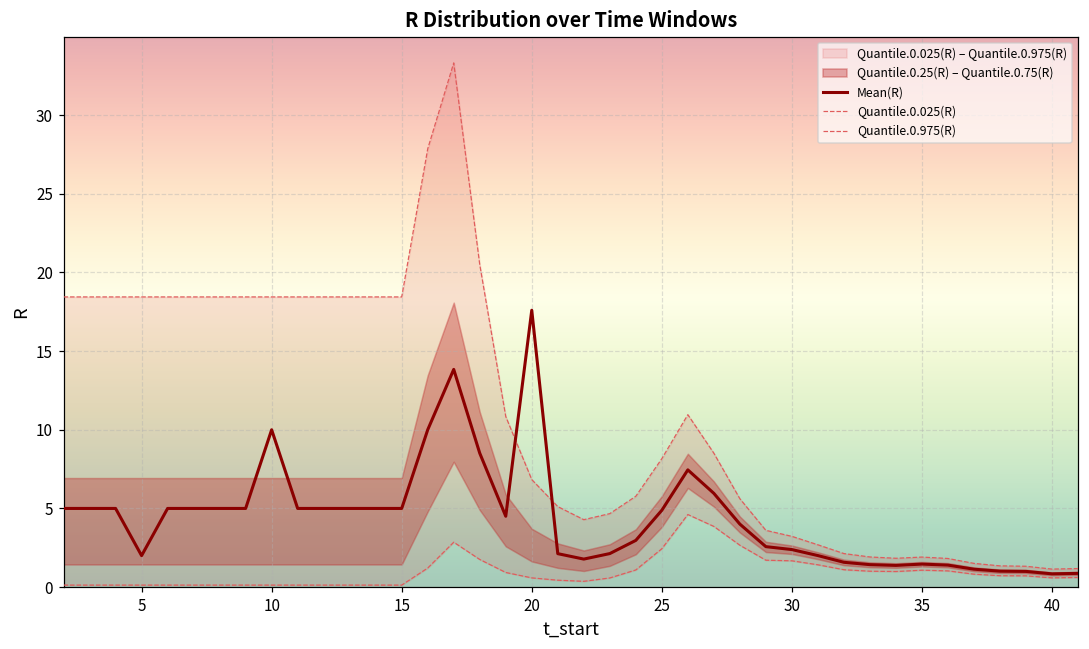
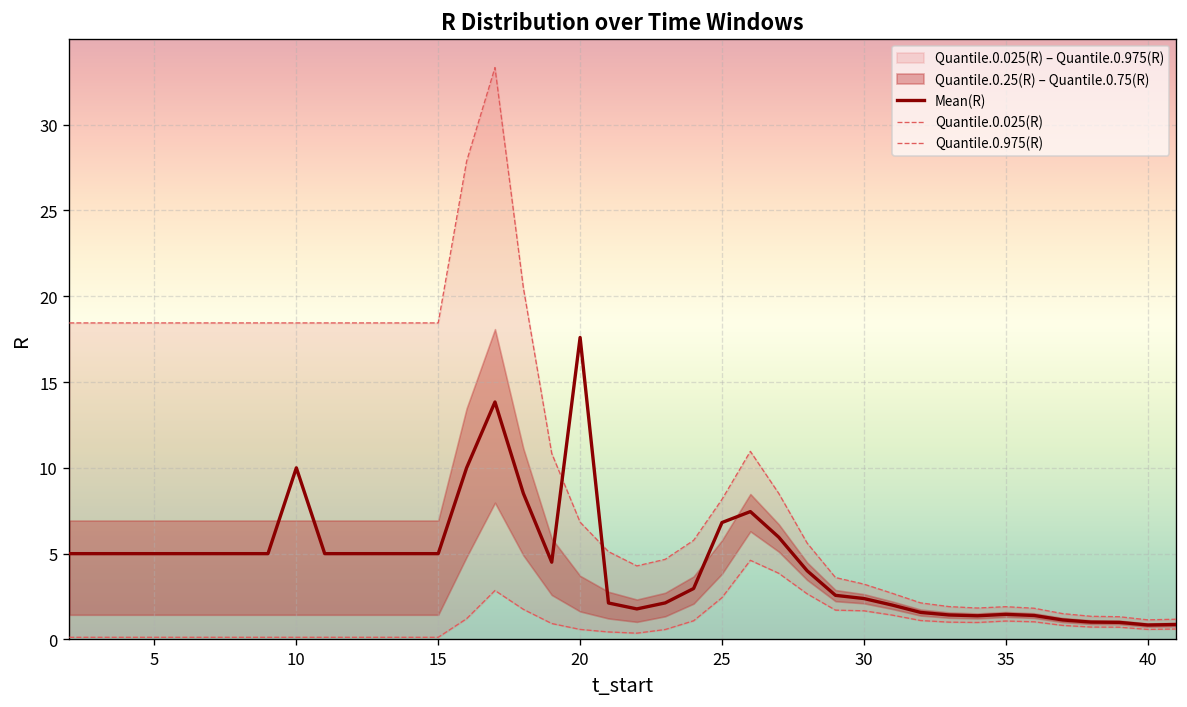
  {
    "Mean(R)": {
-     "5": 2,
+     "5": 5,
      "10": 10.0,
      "15": 5.0,
      "20": 17.6,
-     "25": 4.9,
+     "25": 6.8,
      "30": 2.4
    }
  }
